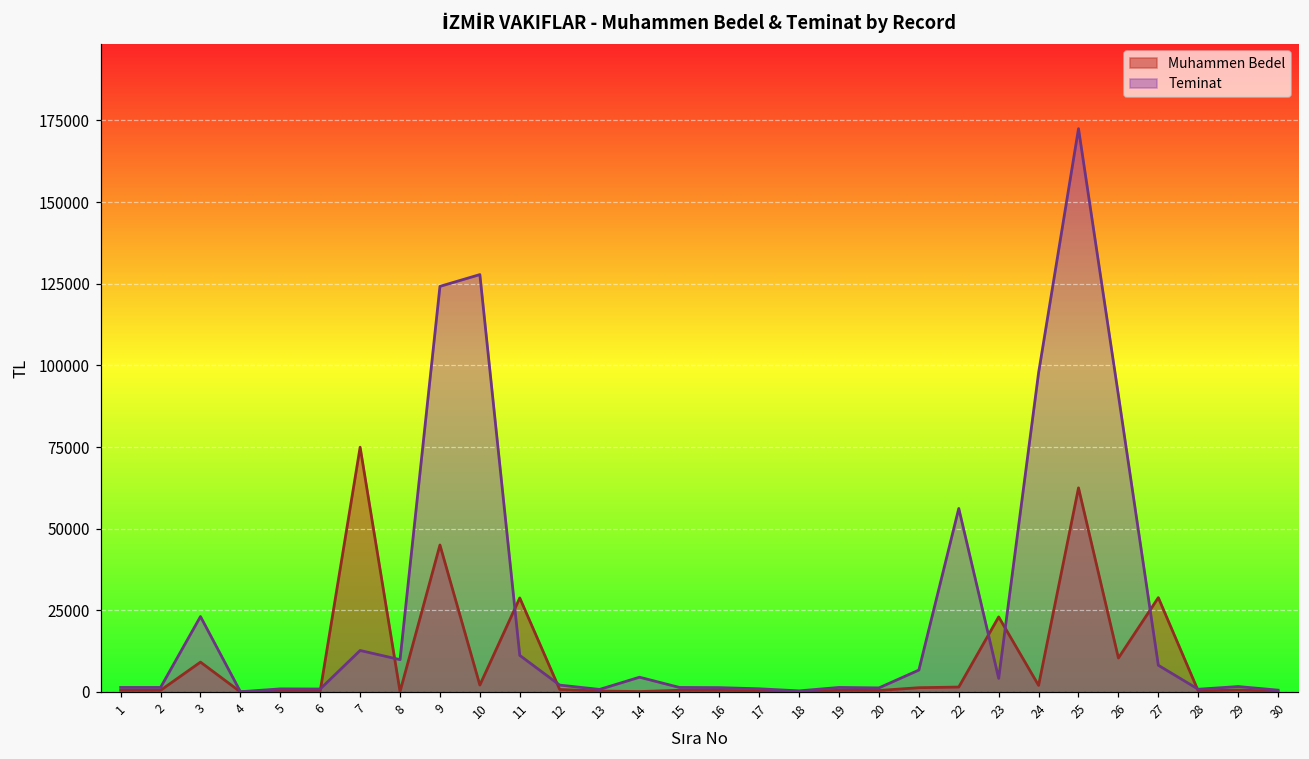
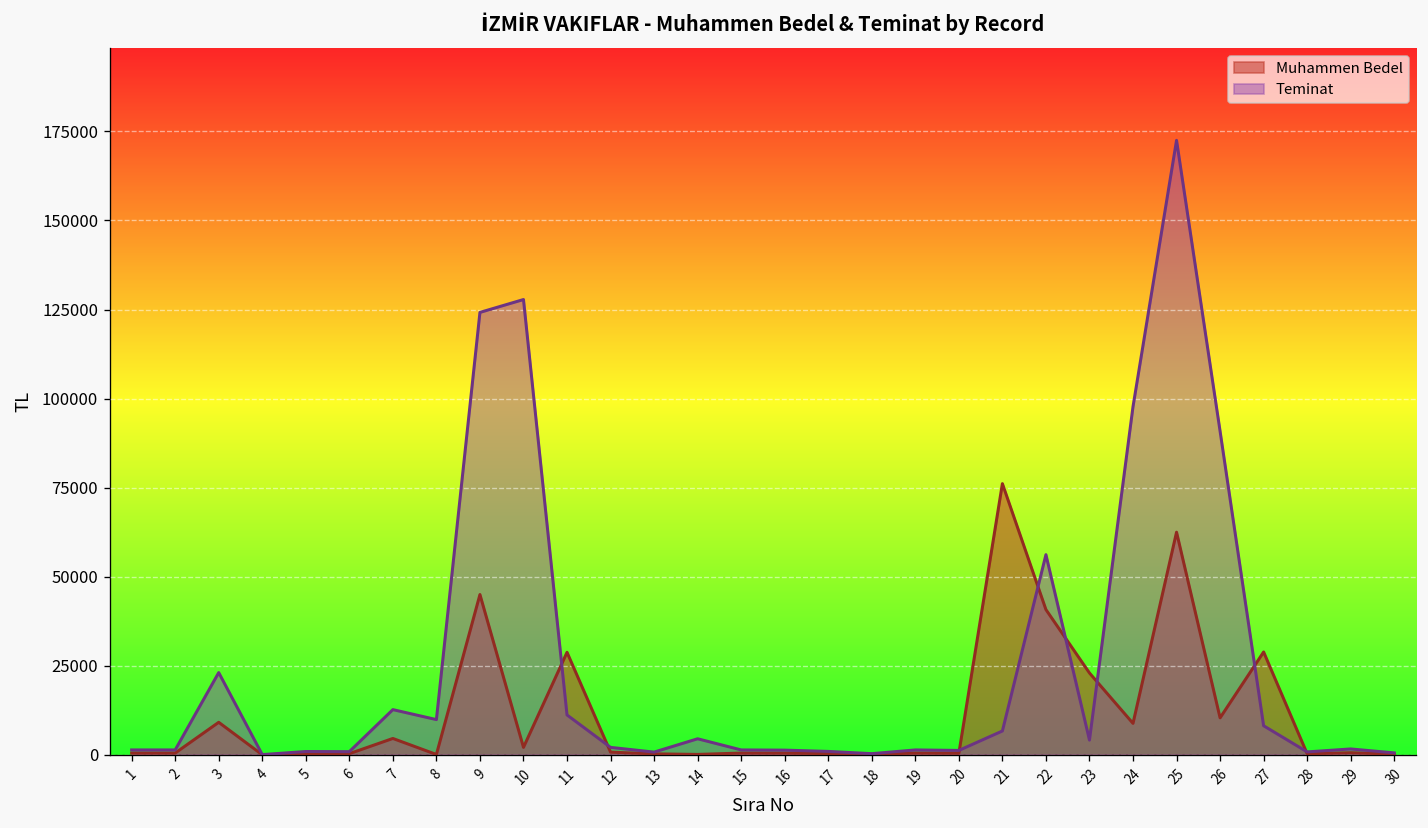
  {
    "Muhammen Bedel": {
      "1": 1000,
      "2": 1000,
      "3": 9000,
-     "7": 75000,
+     "7": 5000,
      "8": 0,
      "9": 45000,
      "10": 2000,
      "11": 29000,
      "12": 1000,
      "14": 0,
      "15": 1000,
      "19": 1000,
-     "21": 1000,
-     "22": 2000,
+     "21": 76000,
+     "22": 41000,
      "23": 23000,
-     "24": 2000,
+     "24": 9000,
      "25": 63000,
      "26": 10000,
      "27": 29000,
      "29": 1000
    },
    "Teminat": {
      "1": 1000,
      "2": 1000,
      "3": 23000,
      "7": 13000,
      "8": 10000,
      "9": 124000,
      "10": 128000,
      "11": 11000,
      "12": 2000,
      "14": 5000,
      "15": 1000,
      "19": 1000,
      "21": 7000,
      "22": 56000,
      "23": 4000,
      "24": 98000,
      "25": 173000,
      "26": 91000,
      "27": 8000,
      "29": 2000
    }
  }
